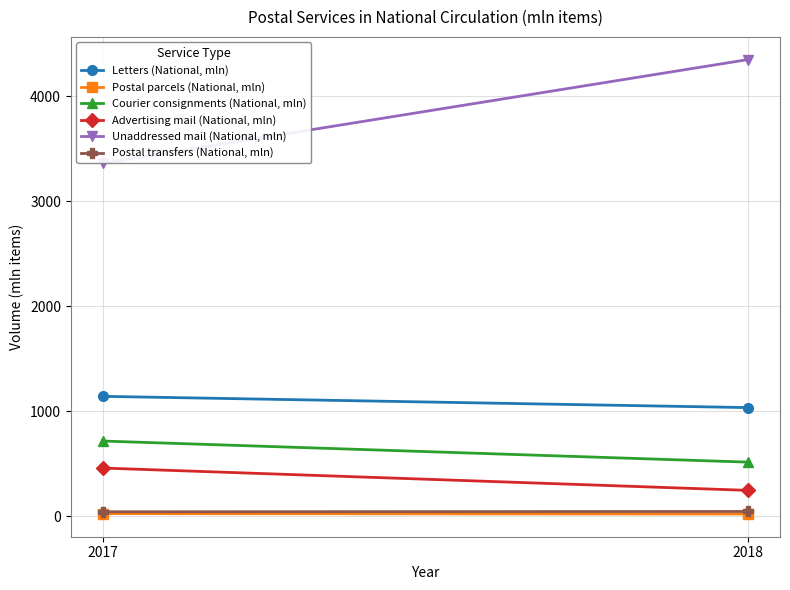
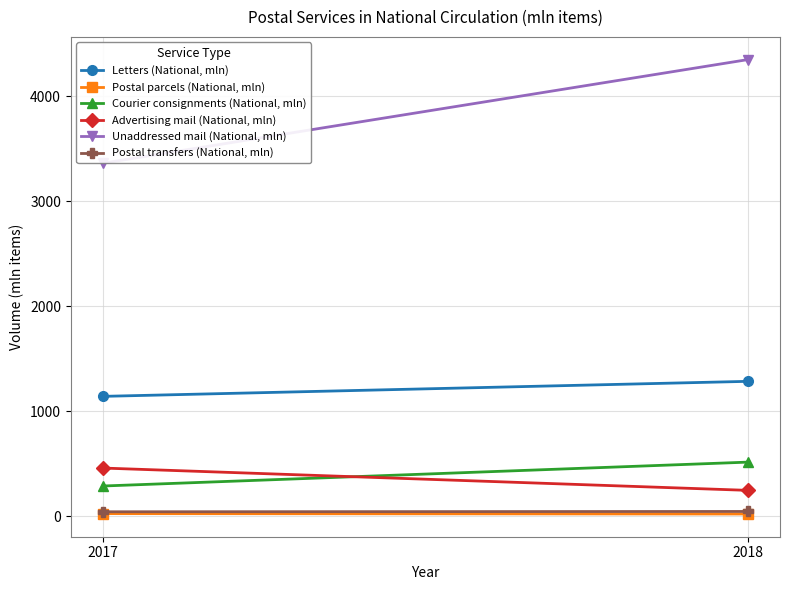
  {
    "Letters (National, mln)": {
      "2017": 1140,
-     "2018": 1040
+     "2018": 1290
    },
    "Courier consignments (National, mln)": {
-     "2017": 720,
+     "2017": 290,
      "2018": 520
    },
    "Advertising mail (National, mln)": {
      "2017": 460,
      "2018": 250
    },
    "Unaddressed mail (National, mln)": {
      "2018": 4350
    }
  }
